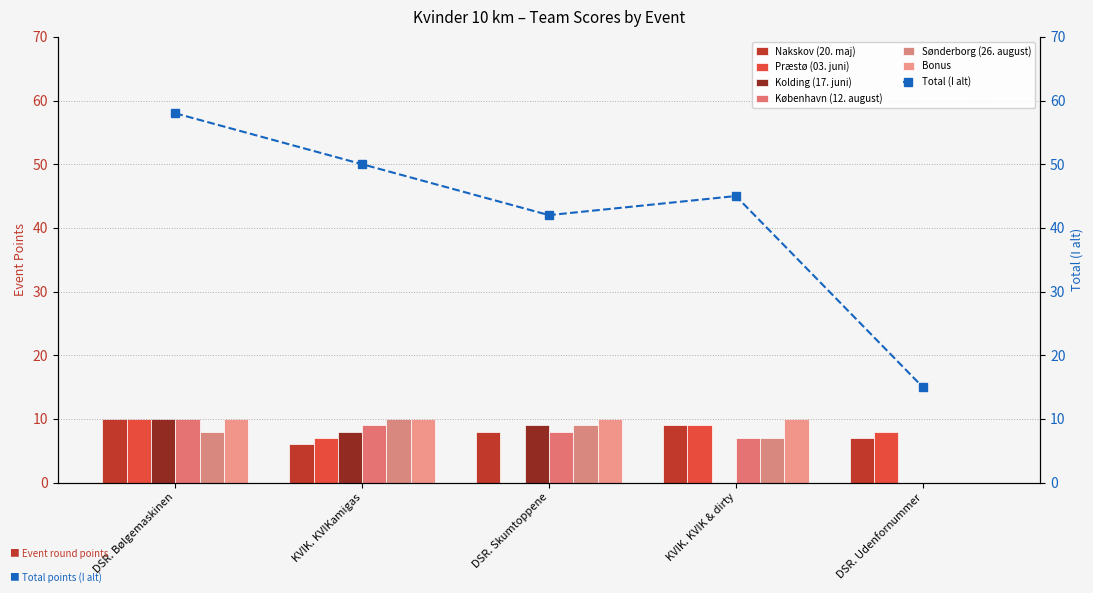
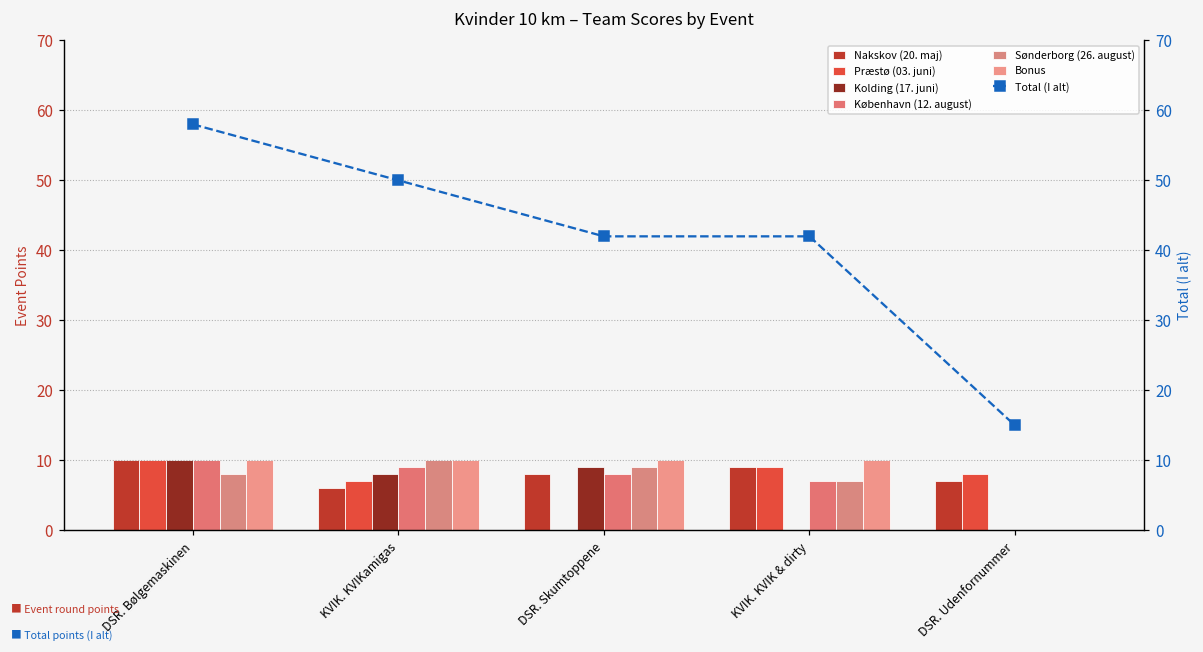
  {
    "Total (I alt)": {
      "DSR. Bølgemaskinen": 58,
      "KVIK. KVIKamigas": 50,
      "DSR. Skumtoppene": 42,
-     "KVIK. KVIK & dirty": 45,
+     "KVIK. KVIK & dirty": 42,
      "DSR. Udenfornummer": 15
    }
  }
